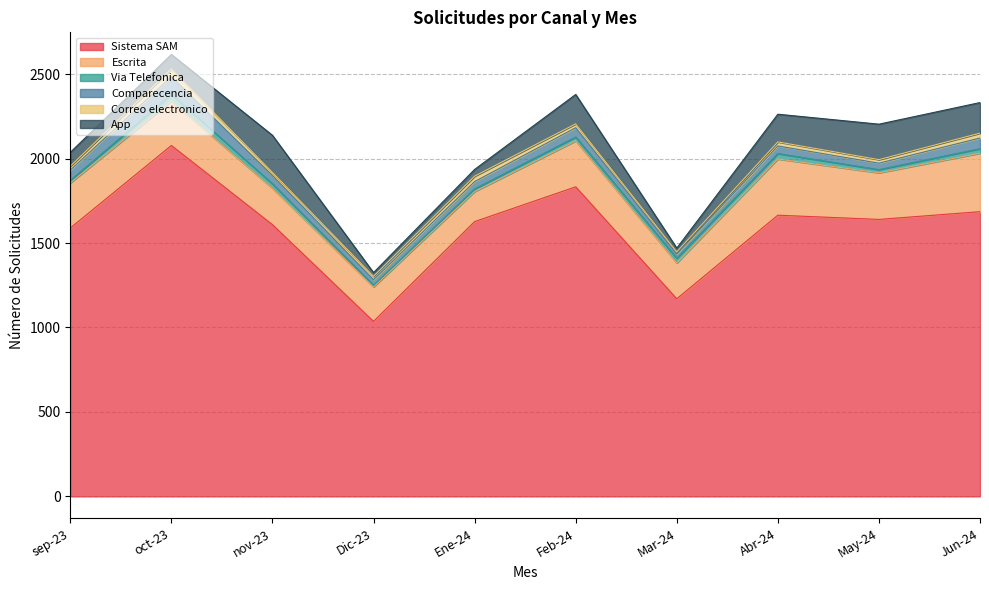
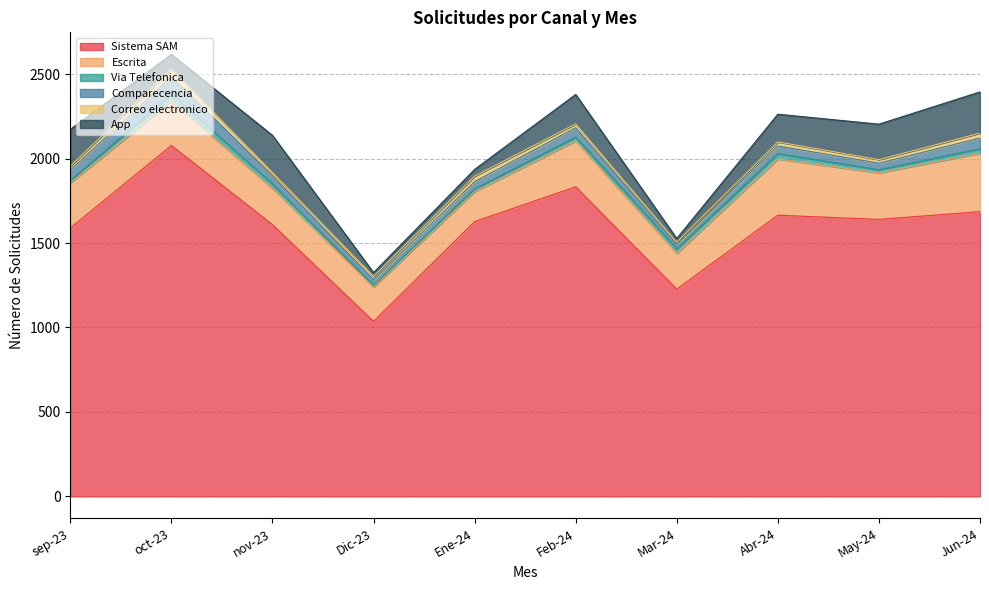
  {
    "Sistema SAM": {
      "sep-23": 1590,
      "oct-23": 2080,
      "nov-23": 1610,
      "Dic-23": 1040,
      "Ene-24": 1630,
      "Feb-24": 1830,
-     "Mar-24": 1170,
+     "Mar-24": 1230,
      "Abr-24": 1670,
      "May-24": 1640,
      "Jun-24": 1690
    },
    "App": {
-     "sep-23": 80,
+     "sep-23": 220,
      "nov-23": 220,
      "Dic-23": 20,
      "Ene-24": 40,
      "Feb-24": 170,
      "Mar-24": 20,
      "Abr-24": 160,
      "May-24": 210,
-     "Jun-24": 180
+     "Jun-24": 240
    }
  }
